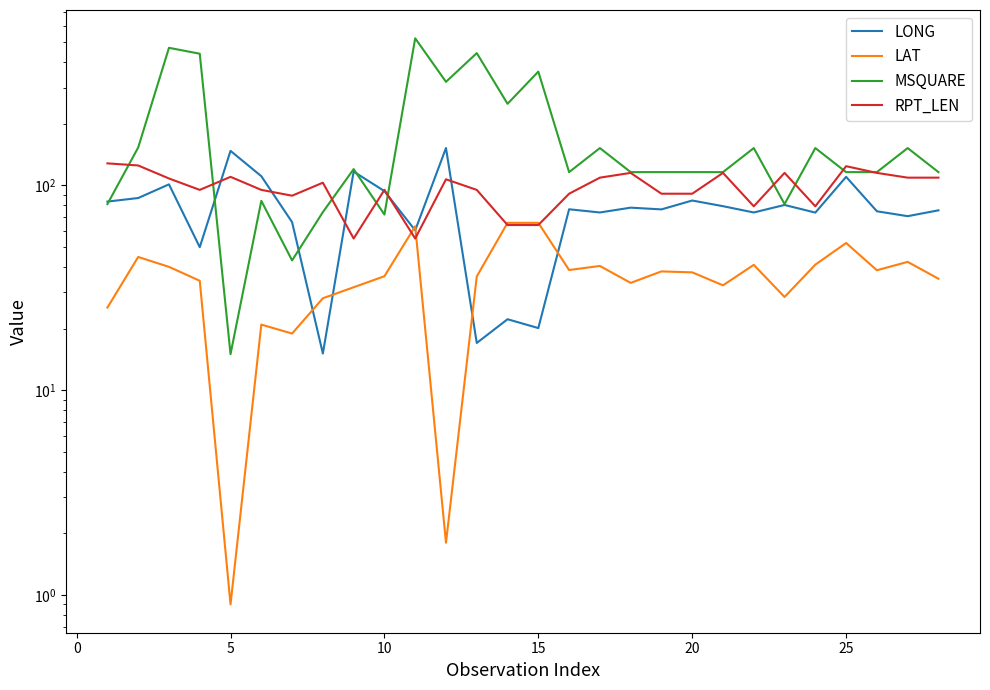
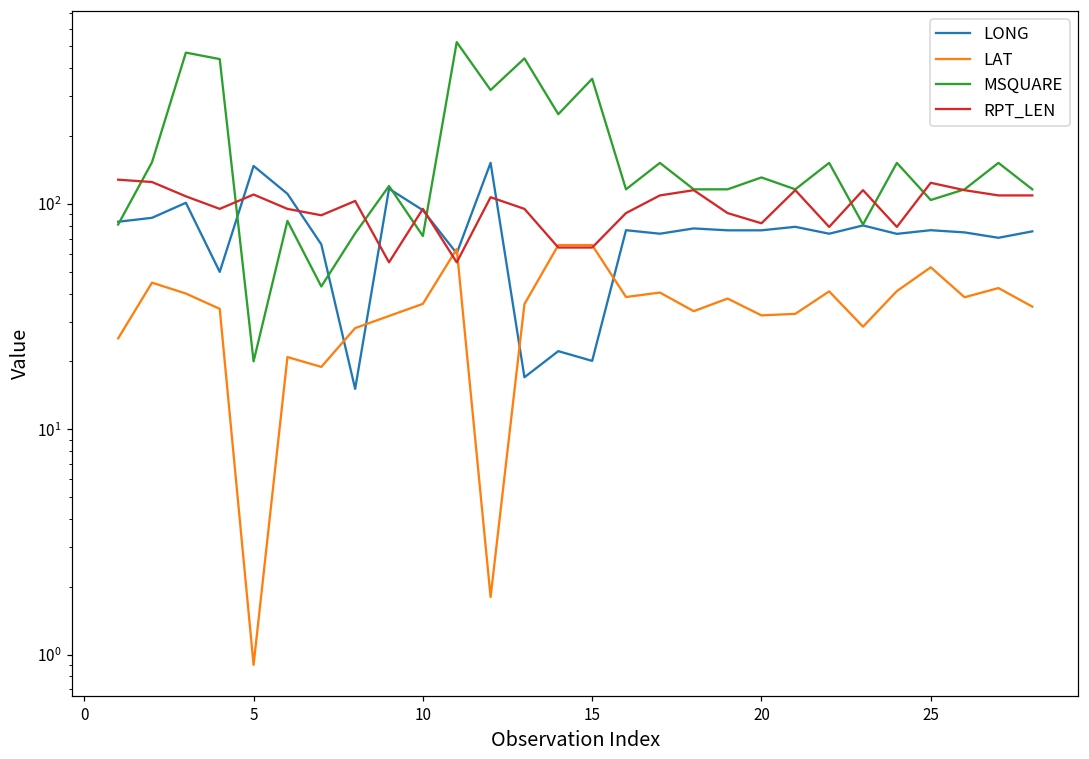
  {
    "LONG": {
      "5": 150,
      "15": 20,
-     "20": 84,
-     "25": 110
+     "20": 76,
+     "25": 76
    },
    "LAT": {
      "5": 0.9,
      "10": 36,
-     "20": 38,
+     "20": 32,
      "25": 52
    },
    "MSQUARE": {
-     "5": 15,
+     "5": 20,
      "10": 72,
      "15": 360,
-     "20": 120,
-     "25": 120
+     "20": 130,
+     "25": 100
    },
    "RPT_LEN": {
      "5": 110,
-     "20": 90,
+     "20": 82,
      "25": 120
    }
  }
